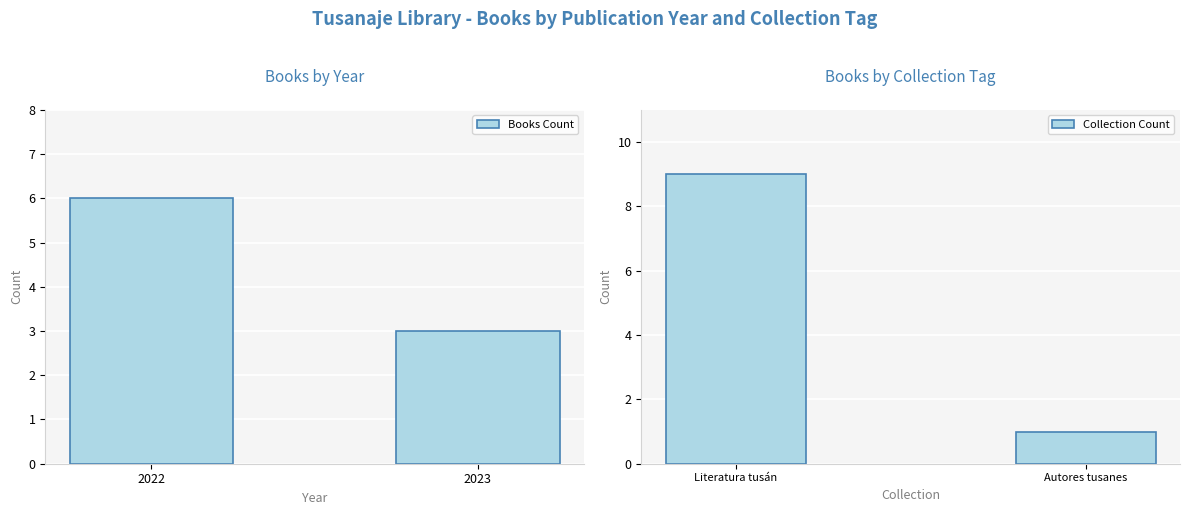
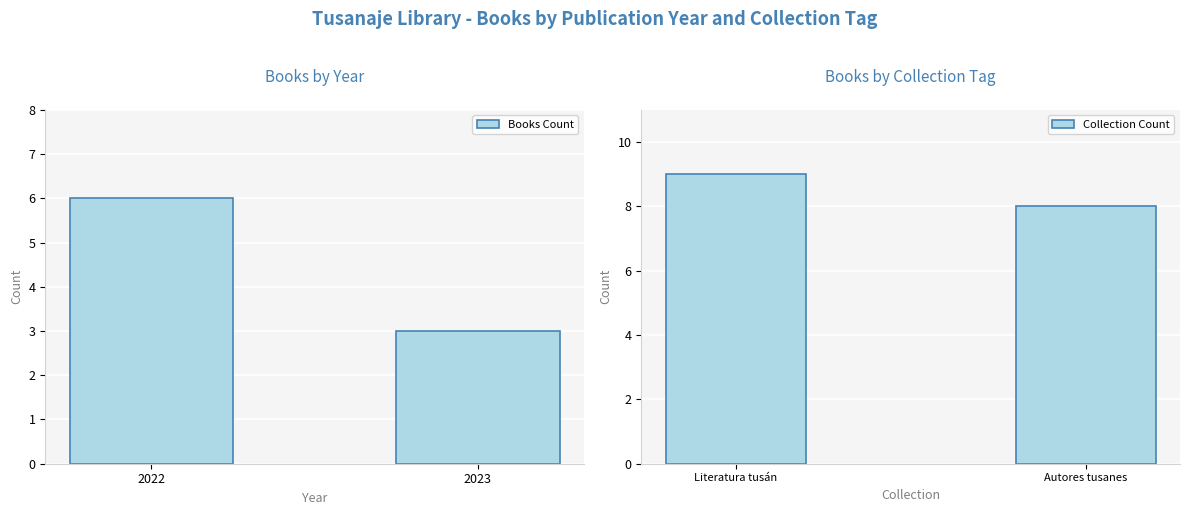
  {
    "Books by Year": {
      "2022": 6.0,
      "2023": 3.0
    },
    "Books by Collection Tag": {
      "Literatura tusán": 9,
-     "Autores tusanes": 1
+     "Autores tusanes": 8
    }
  }
